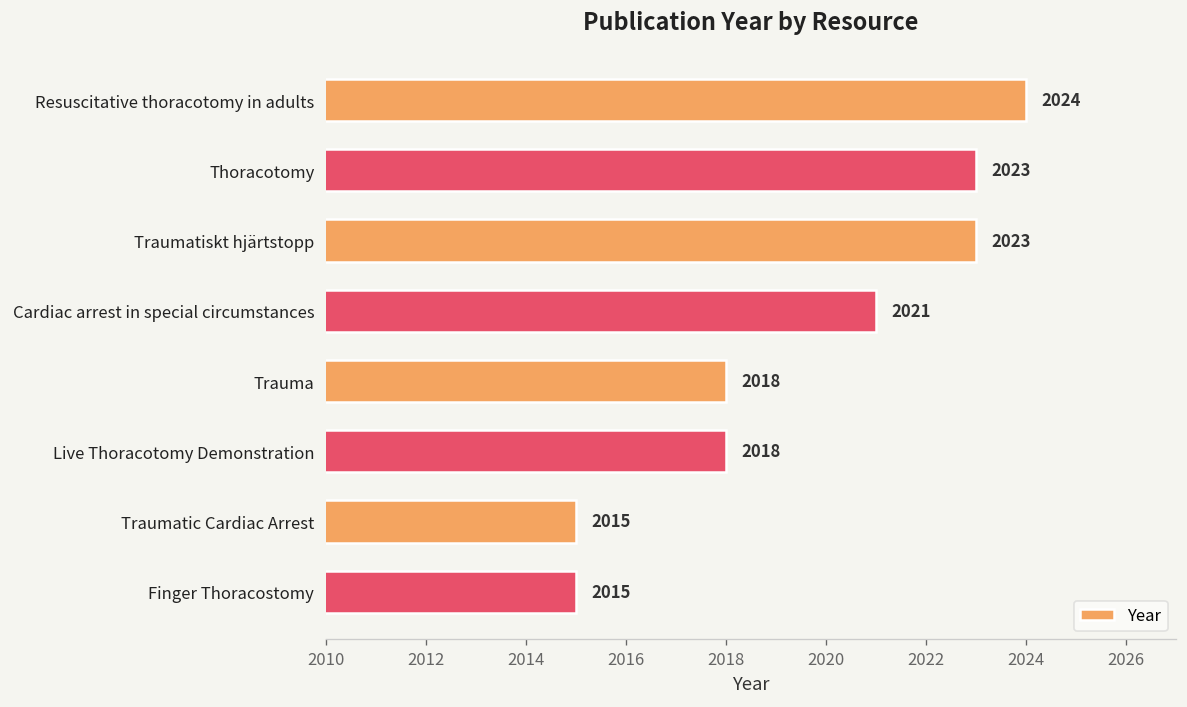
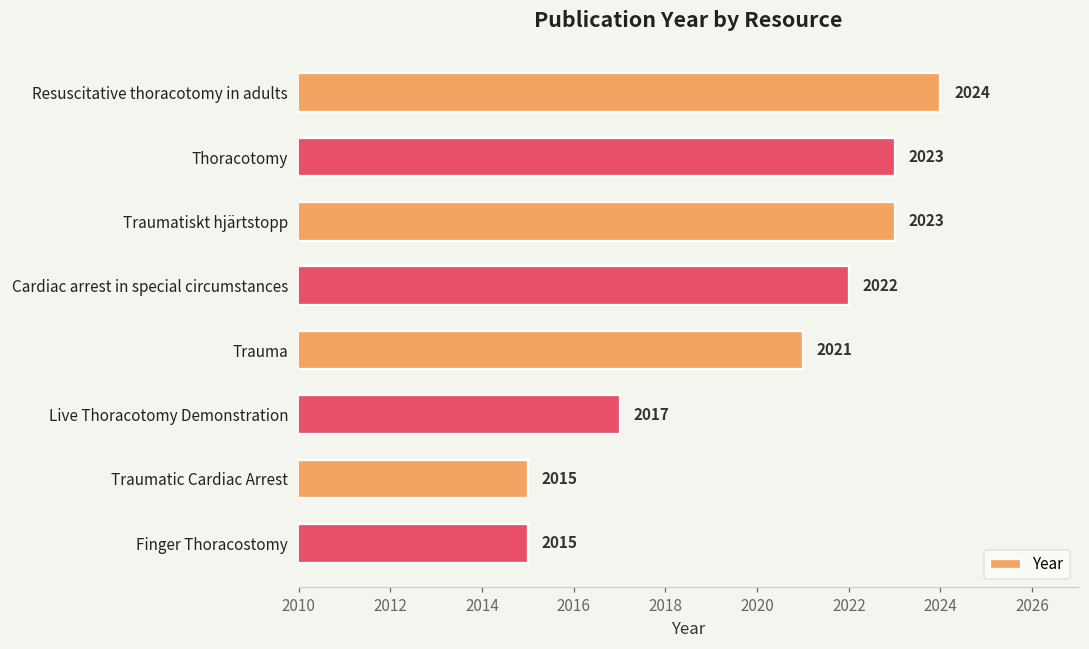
  {
    "Resuscitative thoracotomy in adults": 2024,
    "Thoracotomy": 2023,
    "Traumatiskt hjärtstopp": 2023,
-   "Cardiac arrest in special circumstances": 2021,
-   "Trauma": 2018,
-   "Live Thoracotomy Demonstration": 2018,
+   "Cardiac arrest in special circumstances": 2022,
+   "Trauma": 2021,
+   "Live Thoracotomy Demonstration": 2017,
    "Traumatic Cardiac Arrest": 2015,
    "Finger Thoracostomy": 2015
  }
